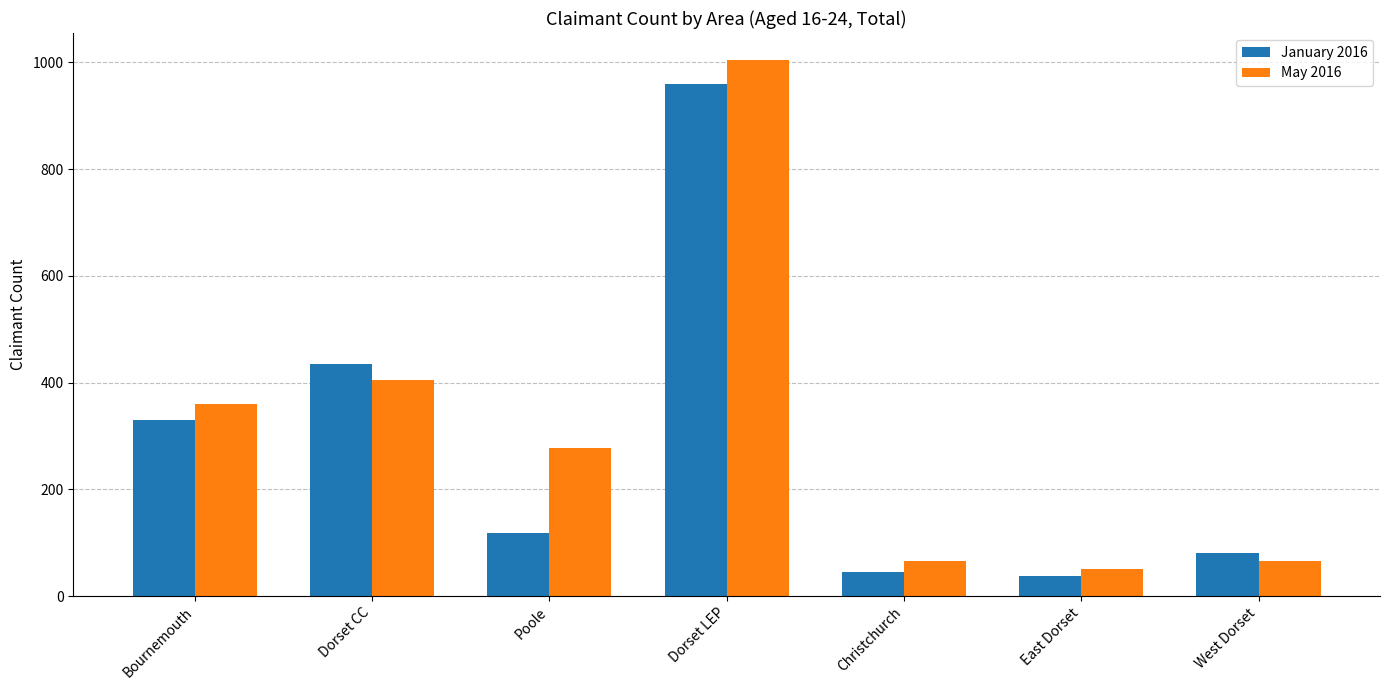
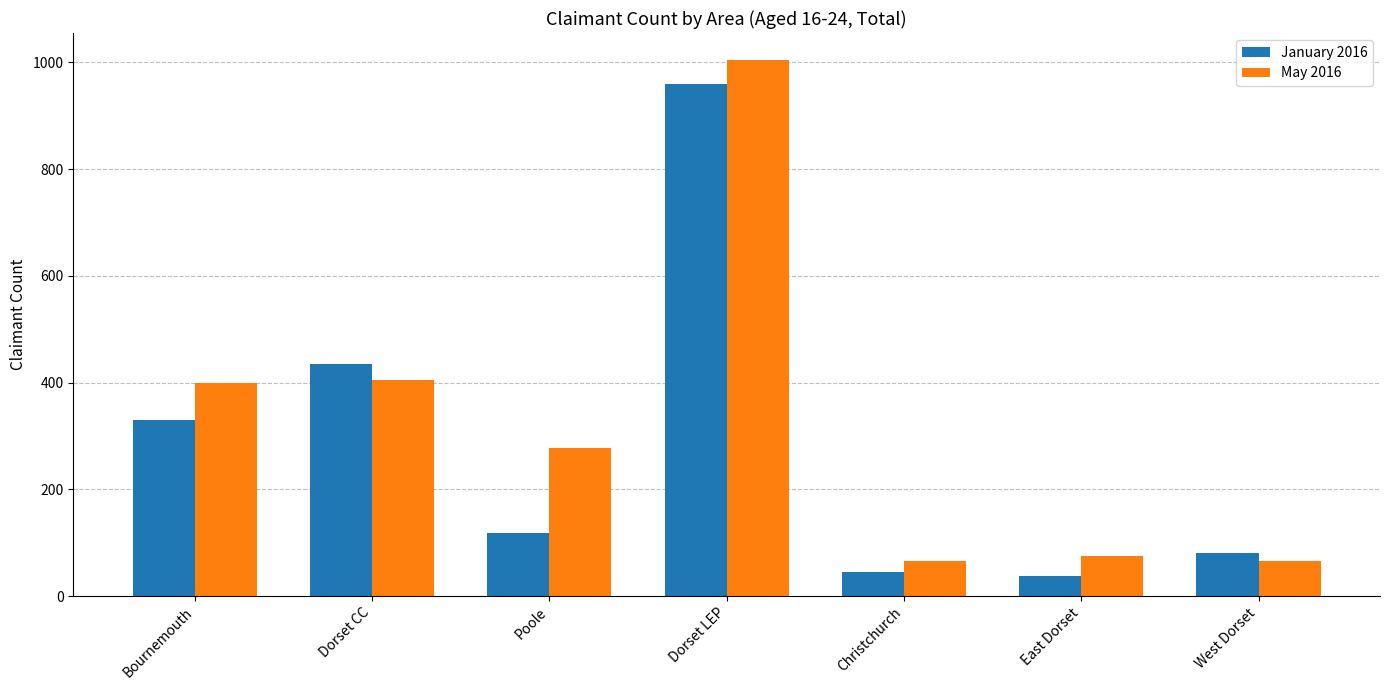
  {
    "January 2016": {
      "Bournemouth": 330,
      "Dorset CC": 440,
      "Poole": 120,
      "Dorset LEP": 960,
      "Christchurch": 50,
      "East Dorset": 40,
      "West Dorset": 80
    },
    "May 2016": {
-     "Bournemouth": 360,
+     "Bournemouth": 400,
      "Dorset CC": 410,
      "Poole": 280,
      "Dorset LEP": 1010,
      "Christchurch": 70,
-     "East Dorset": 50,
+     "East Dorset": 80,
      "West Dorset": 70
    }
  }
